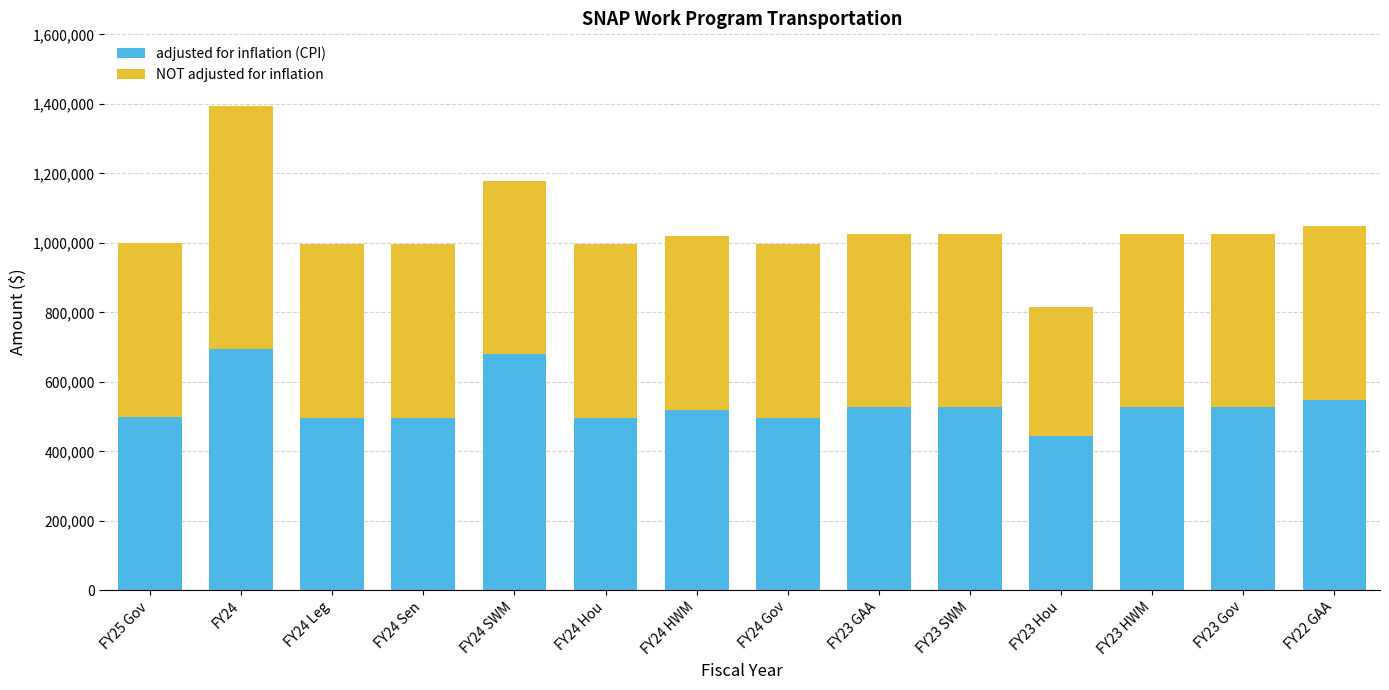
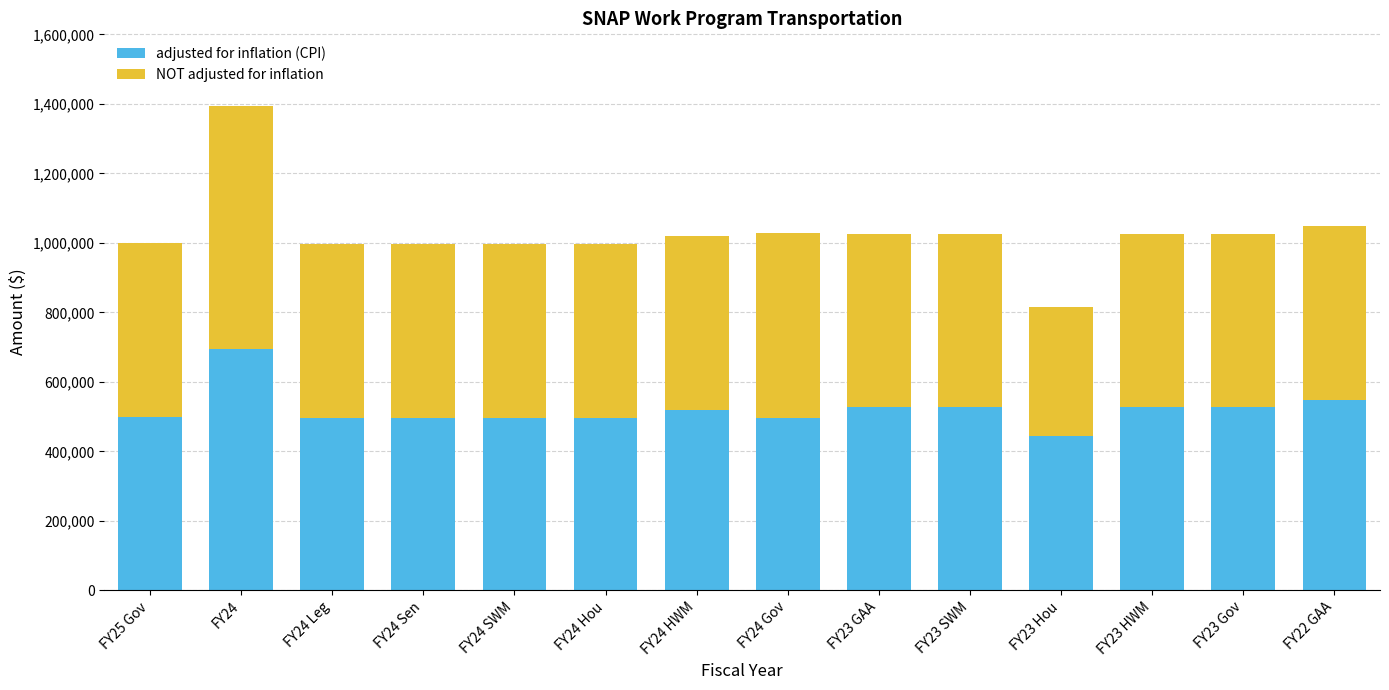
  {
    "adjusted for inflation (CPI)": {
      "FY25 Gov": "500,000",
      "FY24": "690,000",
      "FY24 Leg": "500,000",
      "FY24 Sen": "500,000",
-     "FY24 SWM": "680,000",
+     "FY24 SWM": "500,000",
      "FY24 Hou": "500,000",
      "FY24 HWM": "520,000",
      "FY24 Gov": "500,000",
      "FY23 GAA": "530,000",
      "FY23 SWM": "530,000",
      "FY23 Hou": "440,000",
      "FY23 HWM": "530,000",
      "FY23 Gov": "530,000",
      "FY22 GAA": "550,000"
    },
    "NOT adjusted for inflation": {
      "FY25 Gov": "500,000",
      "FY24": "700,000",
      "FY24 Leg": "500,000",
      "FY24 Sen": "500,000",
      "FY24 SWM": "500,000",
      "FY24 Hou": "500,000",
      "FY24 HWM": "500,000",
-     "FY24 Gov": "500,000",
+     "FY24 Gov": "530,000",
      "FY23 GAA": "500,000",
      "FY23 SWM": "500,000",
      "FY23 Hou": "370,000",
      "FY23 HWM": "500,000",
      "FY23 Gov": "500,000",
      "FY22 GAA": "500,000"
    }
  }
